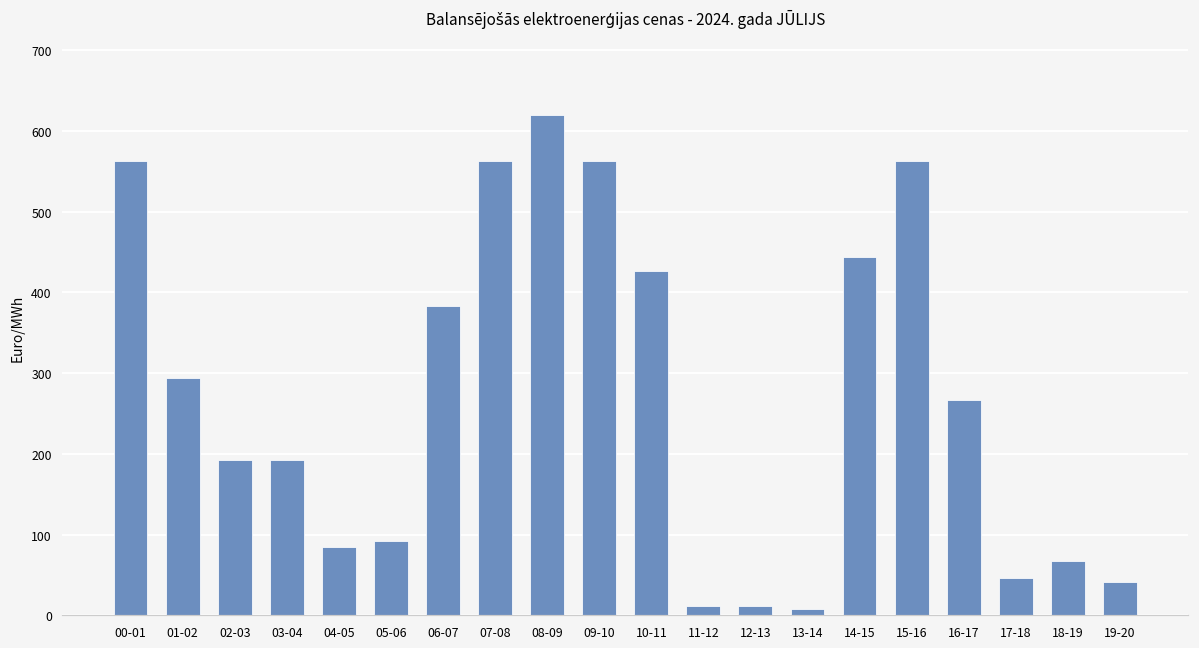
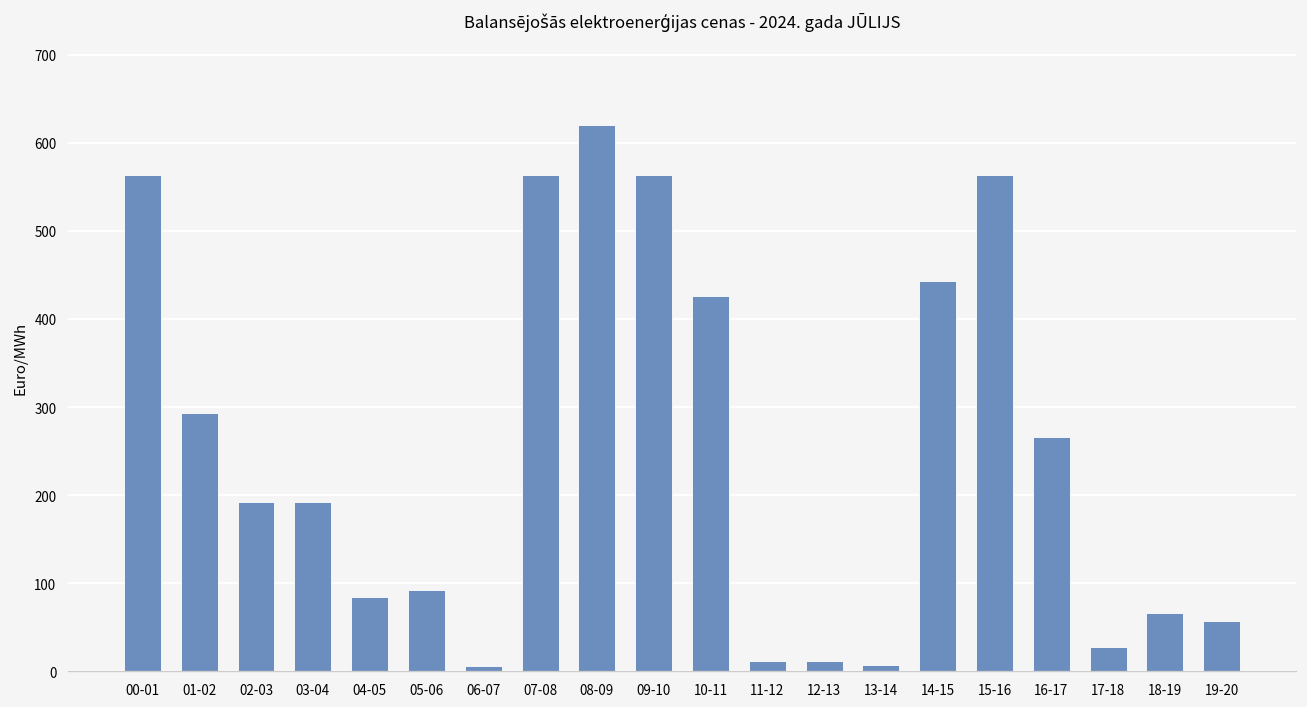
  {
    "00-01": 560,
    "01-02": 290,
    "02-03": 190,
    "03-04": 190,
    "04-05": 80,
    "05-06": 90,
-   "06-07": 380,
+   "06-07": 10,
    "07-08": 560,
    "08-09": 620,
    "09-10": 560,
    "10-11": 430,
    "11-12": 10,
    "12-13": 10,
    "13-14": 10,
    "14-15": 440,
    "15-16": 560,
    "16-17": 270,
-   "17-18": 50,
+   "17-18": 30,
    "18-19": 70,
-   "19-20": 40
+   "19-20": 60
  }
